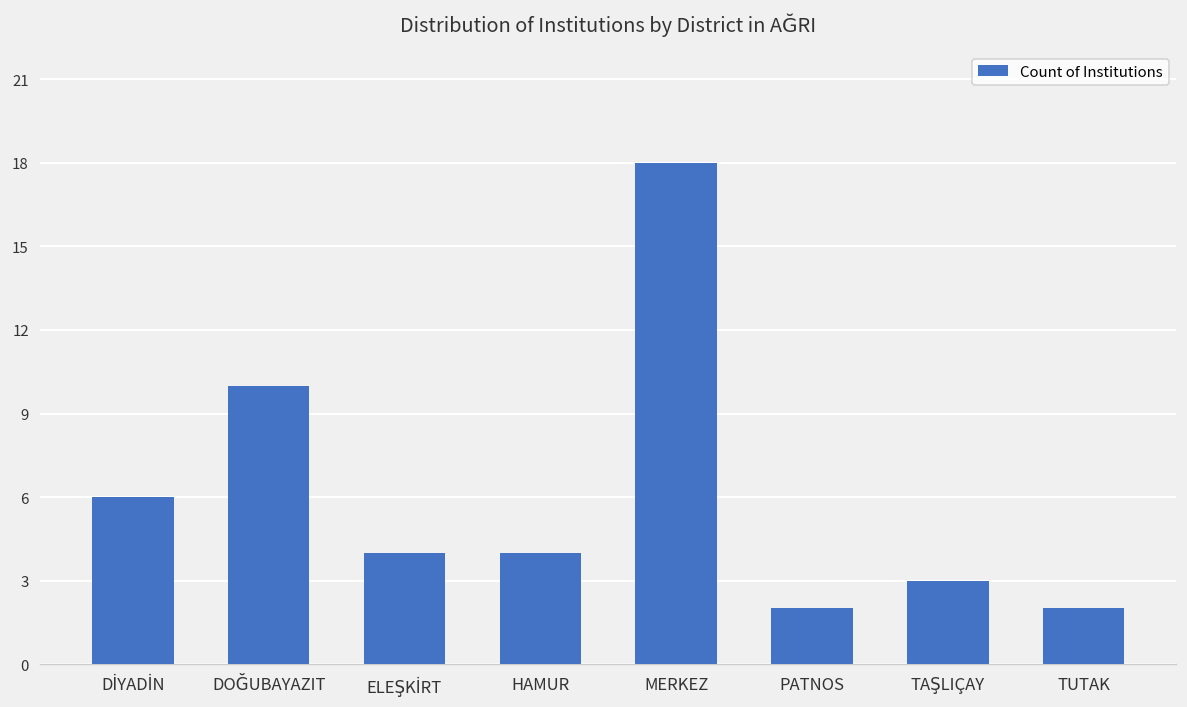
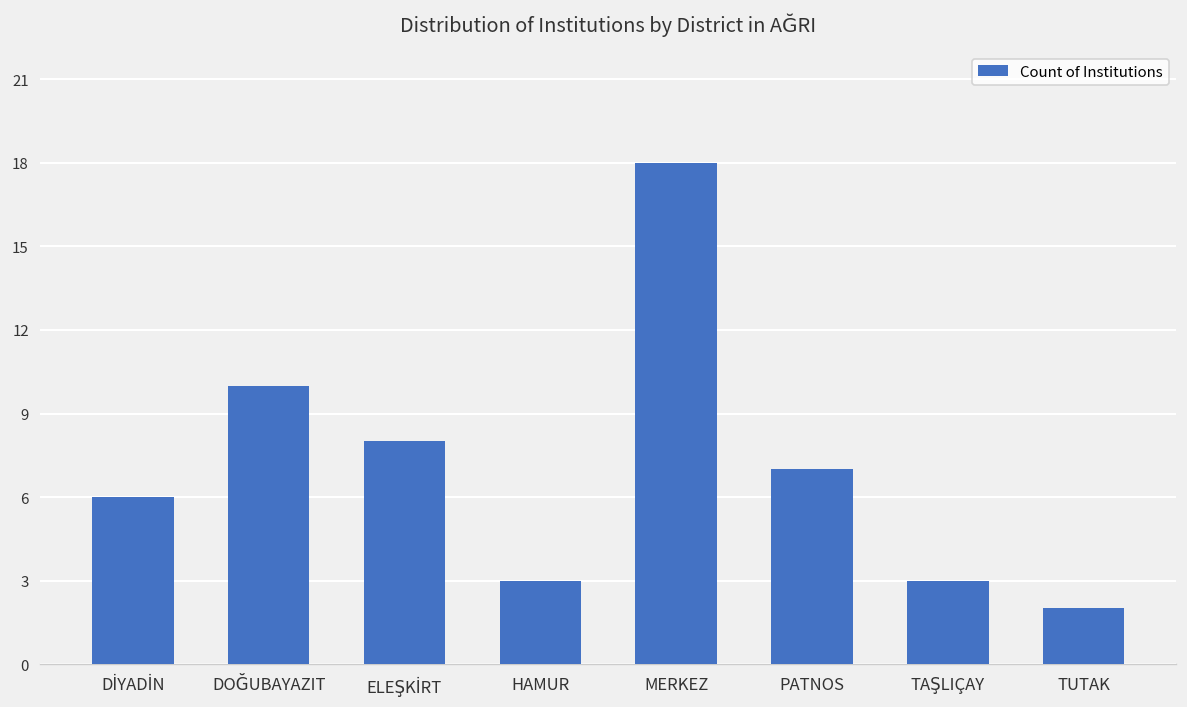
  {
    "DİYADİN": 6,
    "DOĞUBAYAZIT": 10,
-   "ELEŞKİRT": 4,
-   "HAMUR": 4,
+   "ELEŞKİRT": 8,
+   "HAMUR": 3,
    "MERKEZ": 18,
-   "PATNOS": 2,
+   "PATNOS": 7,
    "TAŞLIÇAY": 3,
    "TUTAK": 2
  }
